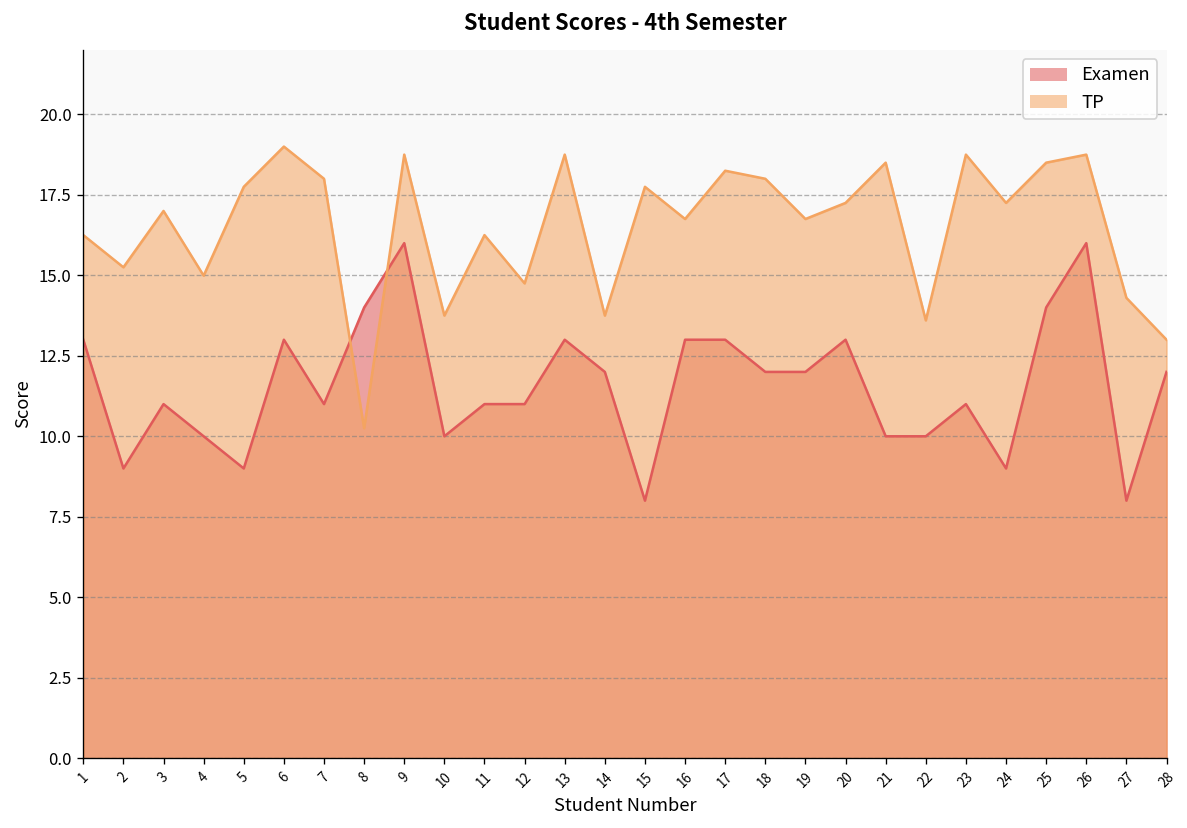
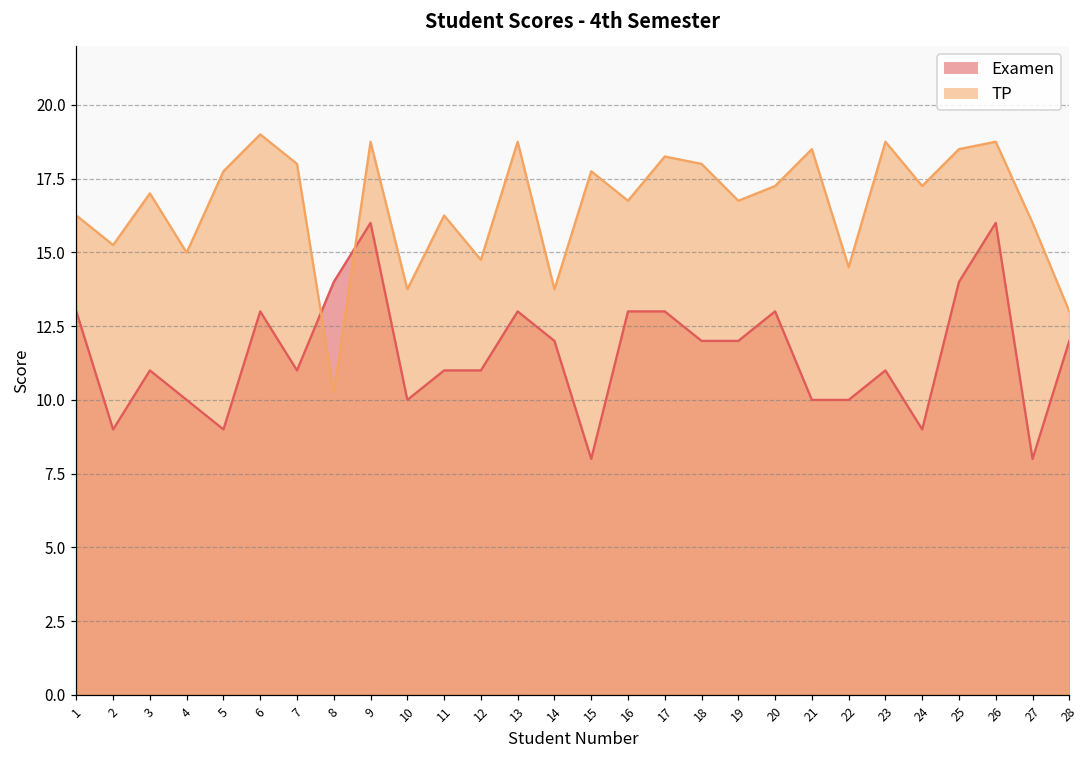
  {
    "Examen": {
      "1": 13.0,
      "2": 9.0,
      "3": 11.0,
      "4": 10.0,
      "5": 9.0,
      "6": 13.0,
      "7": 11.0,
      "8": 14.0,
      "9": 16.0,
      "10": 10.0,
      "11": 11.0,
      "12": 11.0,
      "13": 13.0,
      "14": 12.0,
      "15": 8.0,
      "16": 13.0,
      "17": 13.0,
      "18": 12.0,
      "19": 12.0,
      "20": 13.0,
      "21": 10.0,
      "22": 10.0,
      "23": 11.0,
      "24": 9.0,
      "25": 14.0,
      "26": 16.0,
      "27": 8.0,
      "28": 12.0
    },
    "TP": {
      "1": 16.3,
      "2": 15.3,
      "3": 17.0,
      "4": 15.0,
      "5": 17.8,
      "6": 19.0,
      "7": 18.0,
      "8": 10.3,
      "9": 18.8,
      "10": 13.8,
      "11": 16.3,
      "12": 14.8,
      "13": 18.8,
      "14": 13.8,
      "15": 17.8,
      "16": 16.8,
      "17": 18.3,
      "18": 18.0,
      "19": 16.8,
      "20": 17.3,
      "21": 18.5,
-     "22": 13.6,
+     "22": 14.5,
      "23": 18.8,
      "24": 17.3,
      "25": 18.5,
      "26": 18.8,
-     "27": 14.3,
+     "27": 16.0,
      "28": 13.0
    }
  }
